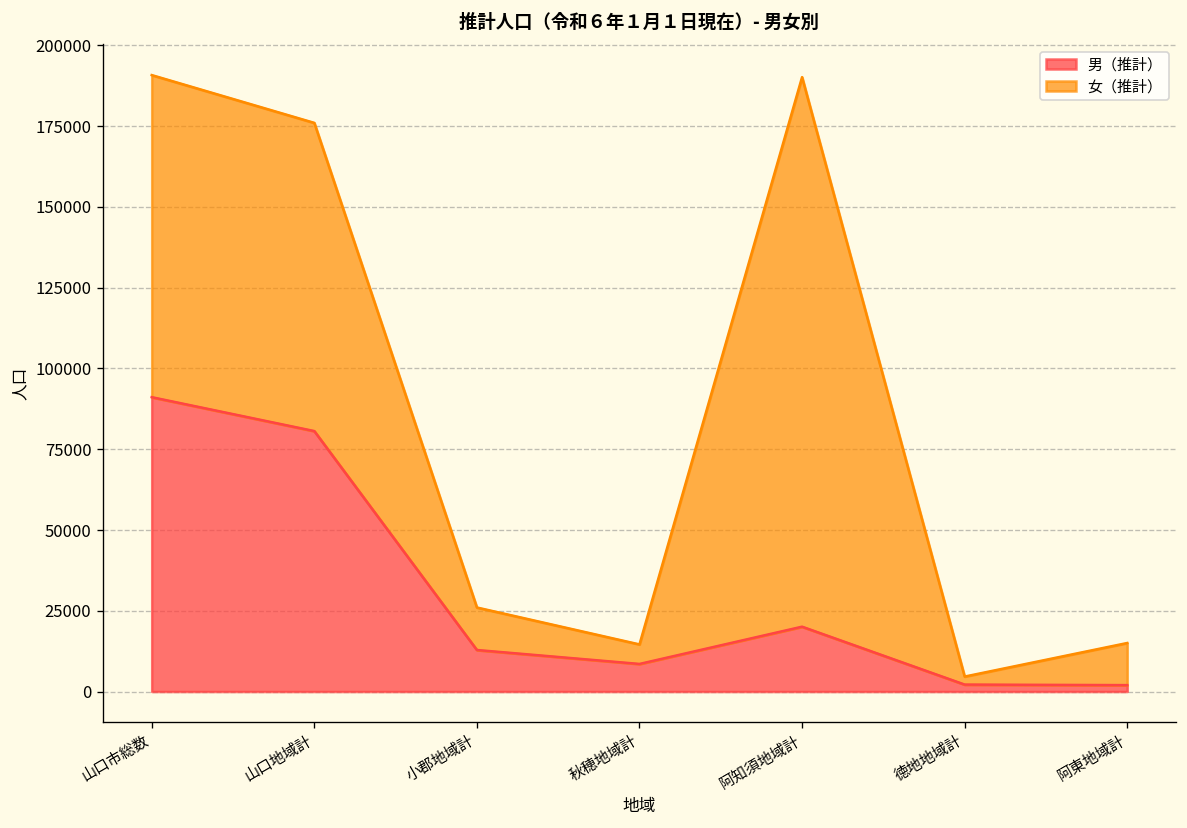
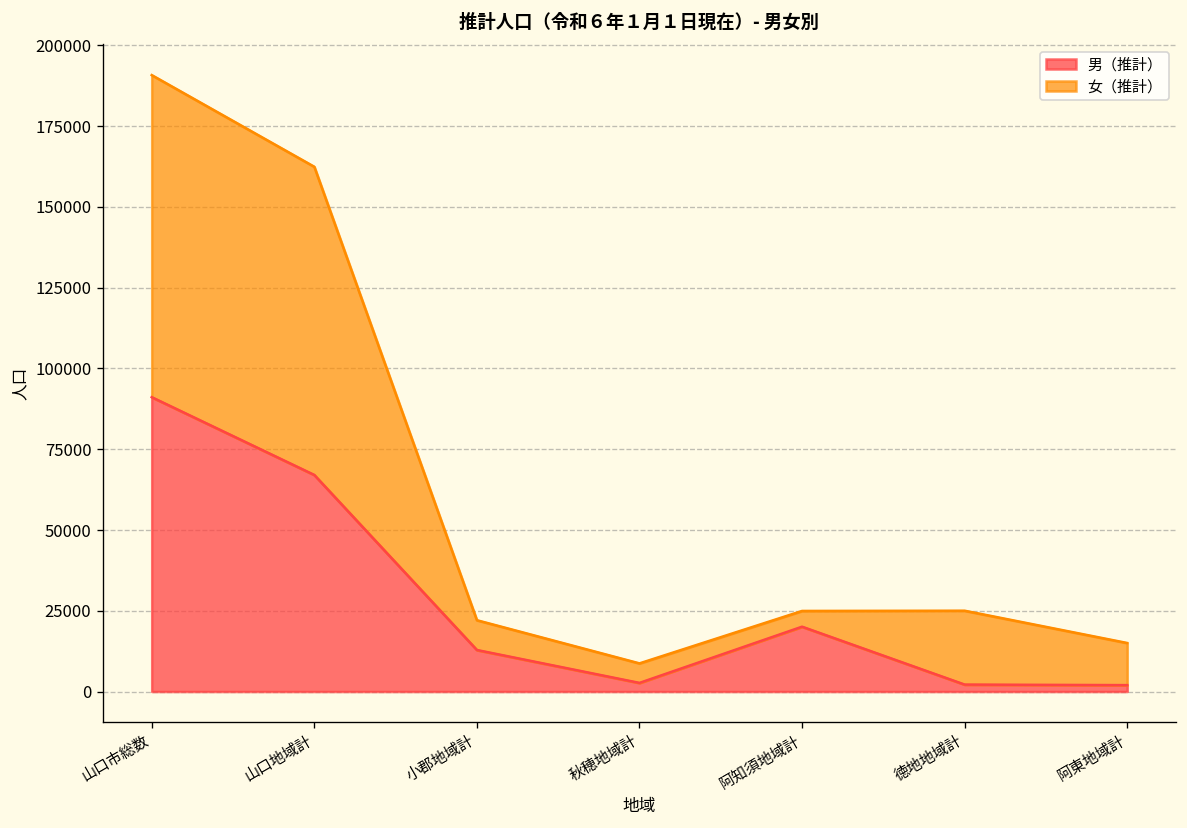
  {
    "男（推計）": {
      "山口市総数": 91000,
-     "山口地域計": 81000,
+     "山口地域計": 67000,
      "小郡地域計": 13000,
-     "秋穂地域計": 9000,
+     "秋穂地域計": 3000,
      "阿知須地域計": 20000,
      "徳地地域計": 2000,
      "阿東地域計": 2000
    },
    "女（推計）": {
      "山口市総数": 100000,
      "山口地域計": 95000,
-     "小郡地域計": 13000,
+     "小郡地域計": 9000,
      "秋穂地域計": 6000,
-     "阿知須地域計": 170000,
-     "徳地地域計": 2000,
+     "阿知須地域計": 5000,
+     "徳地地域計": 23000,
      "阿東地域計": 13000
    }
  }
